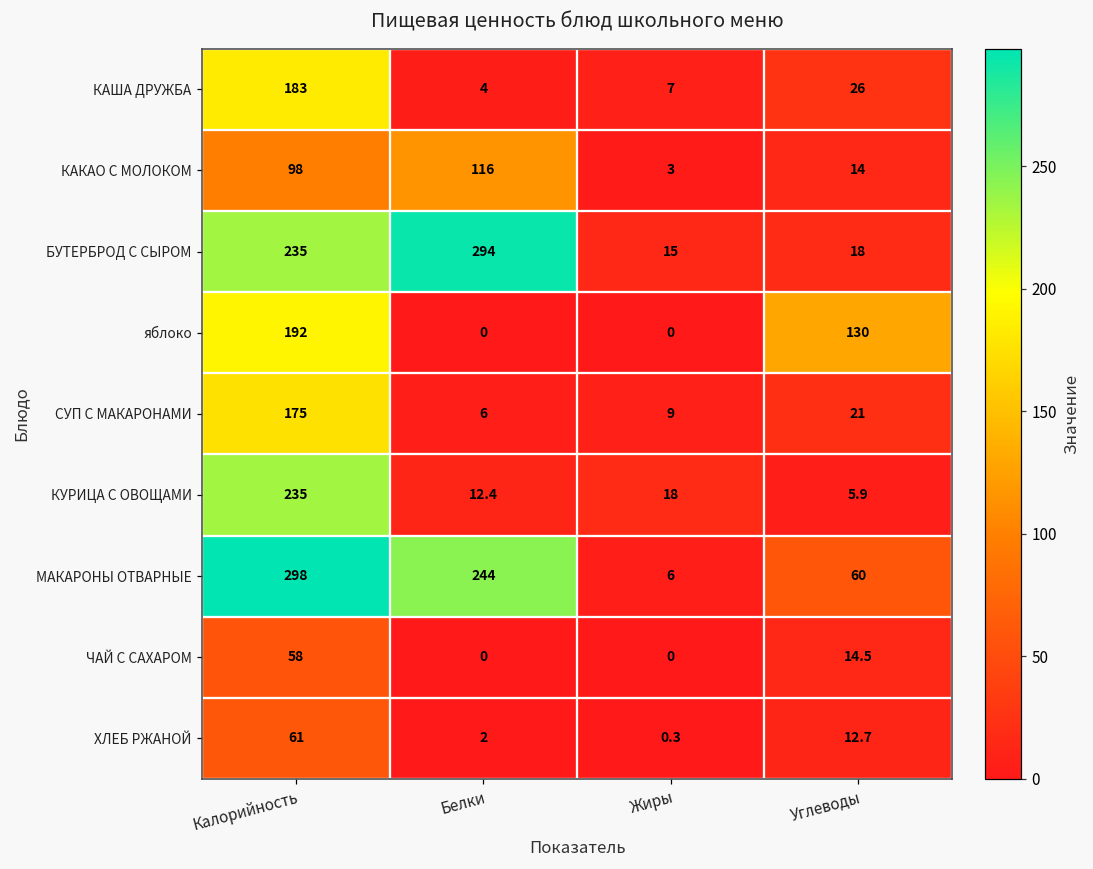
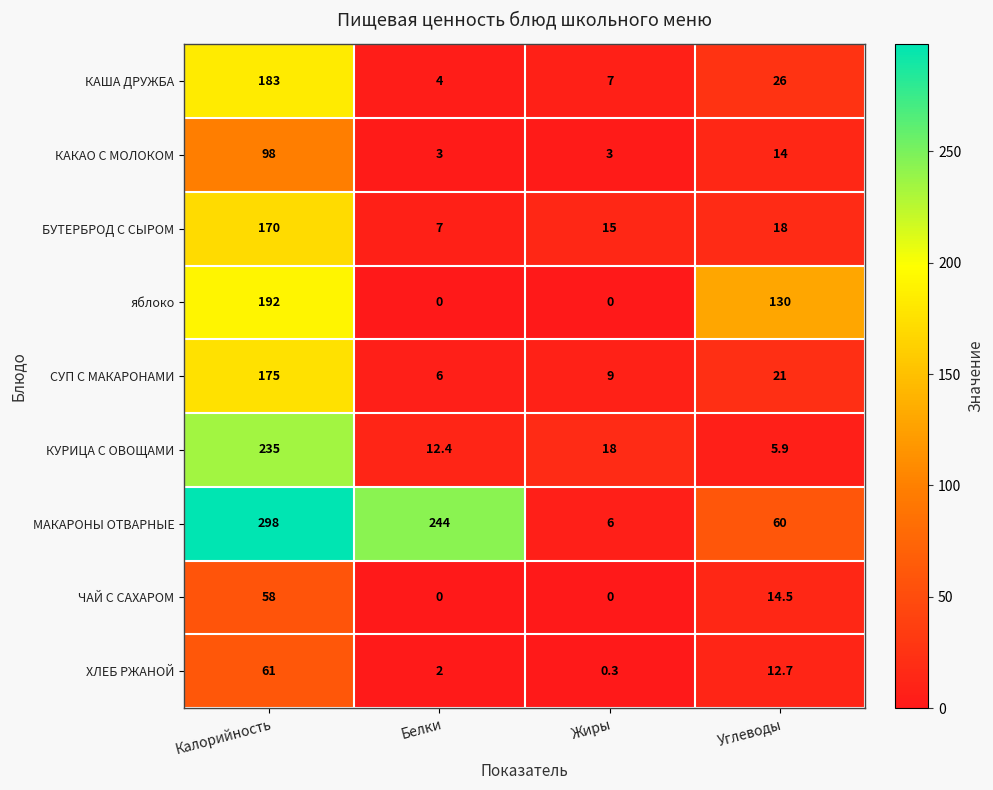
  {
    "КАША ДРУЖБА": {
      "Калорийность": 183,
      "Белки": 4,
      "Жиры": 7,
      "Углеводы": 26
    },
    "КАКАО С МОЛОКОМ": {
      "Калорийность": 98,
-     "Белки": 116,
+     "Белки": 3,
      "Жиры": 3,
      "Углеводы": 14
    },
    "БУТЕРБРОД С СЫРОМ": {
-     "Калорийность": 235,
-     "Белки": 294,
+     "Калорийность": 170,
+     "Белки": 7,
      "Жиры": 15,
      "Углеводы": 18
    },
    "яблоко": {
      "Калорийность": 192,
      "Белки": 0,
      "Жиры": 0,
      "Углеводы": 130
    },
    "СУП С МАКАРОНАМИ": {
      "Калорийность": 175,
      "Белки": 6,
      "Жиры": 9,
      "Углеводы": 21
    },
    "КУРИЦА С ОВОЩАМИ": {
      "Калорийность": 235,
      "Белки": 12.4,
      "Жиры": 18,
      "Углеводы": 5.9
    },
    "МАКАРОНЫ ОТВАРНЫЕ": {
      "Калорийность": 298,
      "Белки": 244,
      "Жиры": 6,
      "Углеводы": 60
    },
    "ЧАЙ С САХАРОМ": {
      "Калорийность": 58,
      "Белки": 0,
      "Жиры": 0,
      "Углеводы": 14.5
    },
    "ХЛЕБ РЖАНОЙ": {
      "Калорийность": 61,
      "Белки": 2,
      "Жиры": 0.3,
      "Углеводы": 12.7
    }
  }
